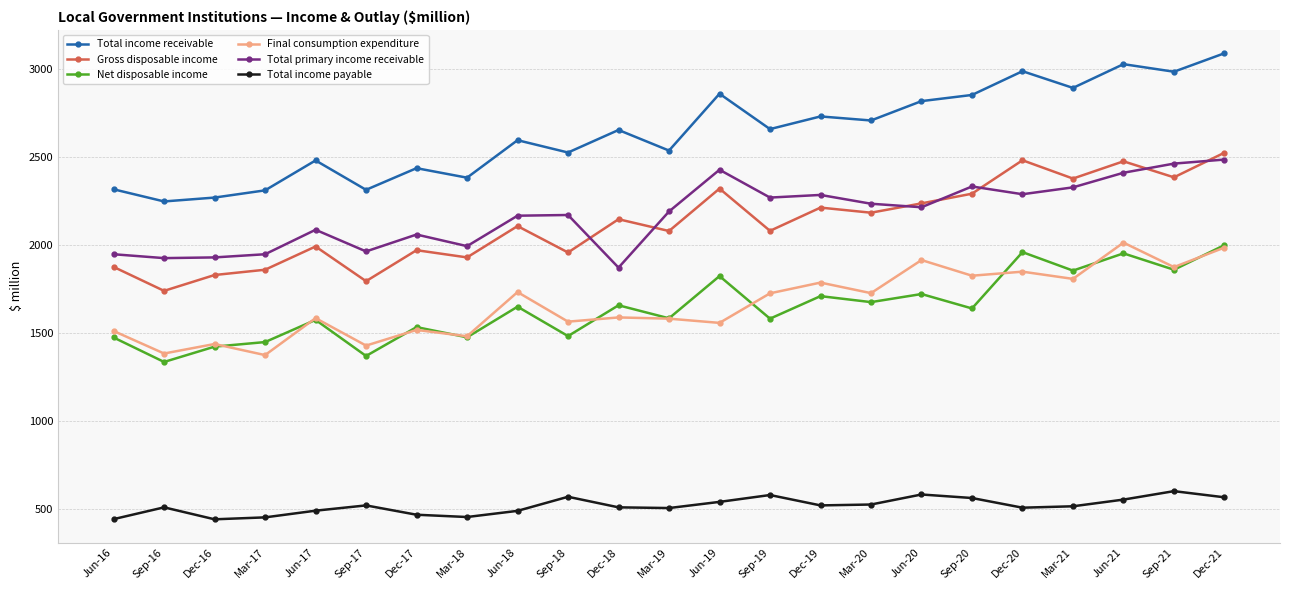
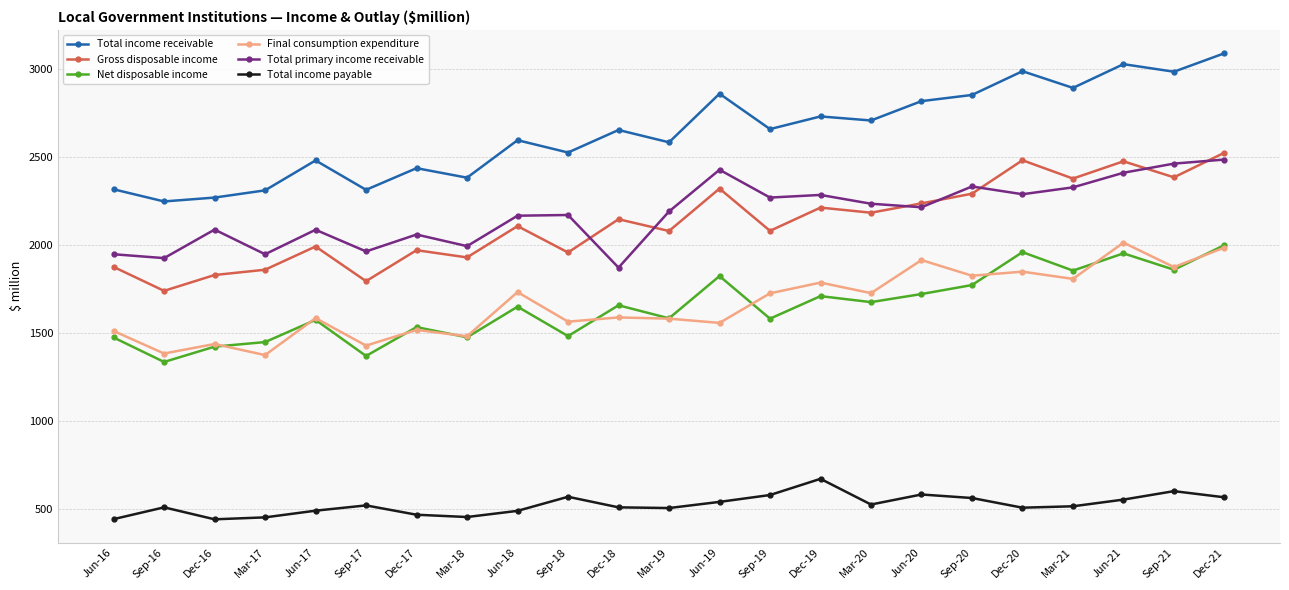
  {
    "Total income receivable": {
      "Jun-16": 2320,
      "Sep-16": 2250,
      "Dec-16": 2270,
      "Mar-17": 2310,
      "Jun-17": 2480,
      "Sep-17": 2310,
      "Dec-17": 2440,
      "Mar-18": 2380,
      "Jun-18": 2590,
      "Sep-18": 2520,
      "Dec-18": 2650,
-     "Mar-19": 2540,
+     "Mar-19": 2580,
      "Jun-19": 2860,
      "Sep-19": 2660,
      "Dec-19": 2730,
      "Mar-20": 2710,
      "Jun-20": 2820,
      "Sep-20": 2850,
      "Dec-20": 2990,
      "Mar-21": 2890,
      "Jun-21": 3030,
      "Sep-21": 2980,
      "Dec-21": 3090
    },
    "Gross disposable income": {
      "Jun-16": 1870,
      "Sep-16": 1740,
      "Dec-16": 1830,
      "Mar-17": 1860,
      "Jun-17": 1990,
      "Sep-17": 1790,
      "Dec-17": 1970,
      "Mar-18": 1930,
      "Jun-18": 2110,
      "Sep-18": 1960,
      "Dec-18": 2150,
      "Mar-19": 2080,
      "Jun-19": 2320,
      "Sep-19": 2080,
      "Dec-19": 2210,
      "Mar-20": 2180,
      "Jun-20": 2240,
      "Sep-20": 2290,
      "Dec-20": 2480,
      "Mar-21": 2380,
      "Jun-21": 2470,
      "Sep-21": 2380,
      "Dec-21": 2520
    },
    "Net disposable income": {
      "Jun-16": 1470,
      "Sep-16": 1330,
      "Dec-16": 1420,
      "Mar-17": 1450,
      "Sep-17": 1370,
      "Dec-17": 1530,
      "Jun-18": 1650,
      "Sep-18": 1480,
      "Dec-18": 1660,
      "Jun-19": 1820,
      "Sep-19": 1580,
      "Dec-19": 1710,
      "Mar-20": 1670,
      "Jun-20": 1720,
-     "Sep-20": 1640,
+     "Sep-20": 1770,
      "Dec-20": 1960,
      "Mar-21": 1850,
      "Jun-21": 1950,
      "Sep-21": 1860
    },
    "Final consumption expenditure": {
      "Jun-16": 1510,
      "Sep-16": 1380,
      "Dec-16": 1440,
      "Mar-17": 1370,
      "Sep-17": 1430,
      "Dec-17": 1520,
      "Jun-18": 1730,
      "Sep-18": 1560,
      "Dec-18": 1590,
      "Jun-19": 1560,
      "Sep-19": 1720,
      "Dec-19": 1790,
      "Mar-20": 1730,
      "Jun-20": 1910,
      "Sep-20": 1820,
      "Dec-20": 1850,
      "Mar-21": 1810,
      "Jun-21": 2010,
      "Sep-21": 1870
    },
    "Total primary income receivable": {
      "Jun-16": 1950,
      "Sep-16": 1920,
-     "Dec-16": 1930,
+     "Dec-16": 2090,
      "Mar-17": 1950,
      "Jun-17": 2090,
      "Sep-17": 1960,
      "Dec-17": 2060,
      "Mar-18": 1990,
      "Jun-18": 2170,
      "Sep-18": 2170,
      "Dec-18": 1870,
      "Mar-19": 2190,
      "Jun-19": 2430,
      "Sep-19": 2270,
      "Dec-19": 2280,
      "Mar-20": 2230,
      "Jun-20": 2210,
      "Sep-20": 2330,
      "Dec-20": 2290,
      "Mar-21": 2330,
      "Jun-21": 2410,
      "Sep-21": 2460,
      "Dec-21": 2480
    },
    "Total income payable": {
      "Jun-16": 440,
      "Sep-16": 510,
      "Dec-16": 440,
      "Mar-17": 450,
      "Jun-17": 490,
      "Sep-17": 520,
      "Dec-17": 470,
      "Mar-18": 450,
      "Jun-18": 490,
      "Sep-18": 570,
      "Dec-18": 510,
      "Mar-19": 500,
      "Jun-19": 540,
      "Sep-19": 580,
-     "Dec-19": 520,
+     "Dec-19": 670,
      "Mar-20": 520,
      "Jun-20": 580,
      "Sep-20": 560,
      "Dec-20": 510,
      "Mar-21": 510,
      "Jun-21": 550,
      "Sep-21": 600,
      "Dec-21": 570
    }
  }
